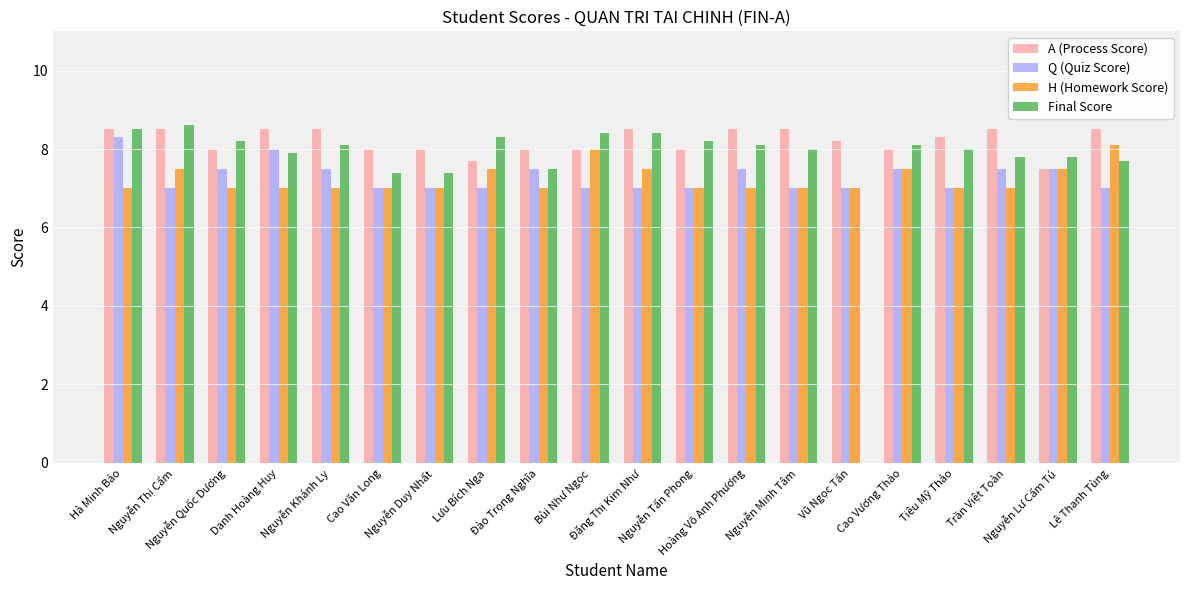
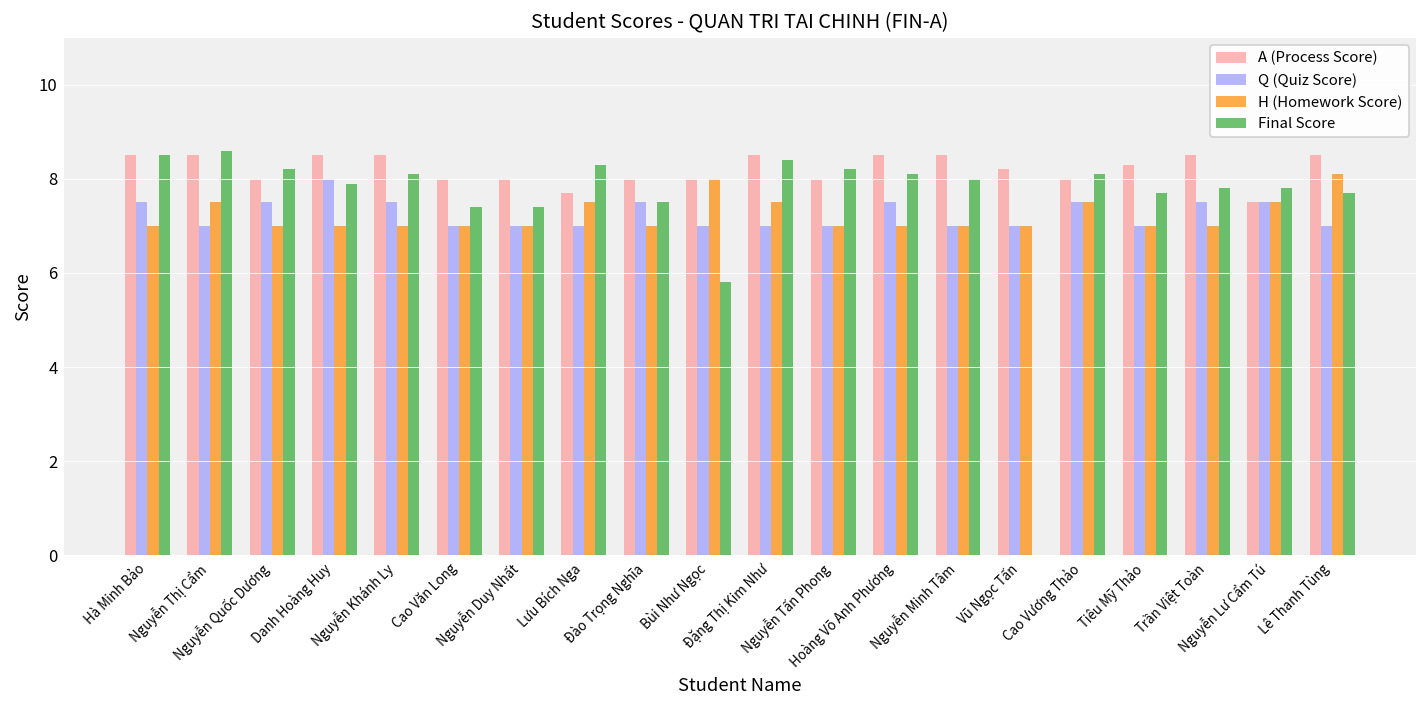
  {
    "A (Process Score)": {
      "Hà Minh Bảo": 8.5,
      "Nguyễn Thị Cẩm": 8.5,
      "Nguyễn Quốc Dương": 8.0,
      "Danh Hoàng Huy": 8.5,
      "Nguyễn Khánh Ly": 8.5,
      "Cao Văn Long": 8.0,
      "Nguyễn Duy Nhất": 8.0,
      "Lưu Bích Nga": 7.7,
      "Đào Trọng Nghĩa": 8.0,
      "Bùi Như Ngọc": 8.0,
      "Đặng Thị Kim Như": 8.5,
      "Nguyễn Tấn Phong": 8.0,
      "Hoàng Võ Anh Phương": 8.5,
      "Nguyễn Minh Tâm": 8.5,
      "Vũ Ngọc Tấn": 8.2,
      "Cao Vương Thảo": 8.0,
      "Tiêu Mỹ Thảo": 8.3,
      "Trần Việt Toàn": 8.5,
      "Nguyễn Lư Cẩm Tú": 7.5,
      "Lê Thanh Tùng": 8.5
    },
    "Q (Quiz Score)": {
-     "Hà Minh Bảo": 8.3,
+     "Hà Minh Bảo": 7.5,
      "Nguyễn Thị Cẩm": 7.0,
      "Nguyễn Quốc Dương": 7.5,
      "Danh Hoàng Huy": 8.0,
      "Nguyễn Khánh Ly": 7.5,
      "Cao Văn Long": 7.0,
      "Nguyễn Duy Nhất": 7.0,
      "Lưu Bích Nga": 7.0,
      "Đào Trọng Nghĩa": 7.5,
      "Bùi Như Ngọc": 7.0,
      "Đặng Thị Kim Như": 7.0,
      "Nguyễn Tấn Phong": 7.0,
      "Hoàng Võ Anh Phương": 7.5,
      "Nguyễn Minh Tâm": 7.0,
      "Vũ Ngọc Tấn": 7.0,
      "Cao Vương Thảo": 7.5,
      "Tiêu Mỹ Thảo": 7.0,
      "Trần Việt Toàn": 7.5,
      "Nguyễn Lư Cẩm Tú": 7.5,
      "Lê Thanh Tùng": 7.0
    },
    "H (Homework Score)": {
      "Hà Minh Bảo": 7.0,
      "Nguyễn Thị Cẩm": 7.5,
      "Nguyễn Quốc Dương": 7.0,
      "Danh Hoàng Huy": 7.0,
      "Nguyễn Khánh Ly": 7.0,
      "Cao Văn Long": 7.0,
      "Nguyễn Duy Nhất": 7.0,
      "Lưu Bích Nga": 7.5,
      "Đào Trọng Nghĩa": 7.0,
      "Bùi Như Ngọc": 8.0,
      "Đặng Thị Kim Như": 7.5,
      "Nguyễn Tấn Phong": 7.0,
      "Hoàng Võ Anh Phương": 7.0,
      "Nguyễn Minh Tâm": 7.0,
      "Vũ Ngọc Tấn": 7.0,
      "Cao Vương Thảo": 7.5,
      "Tiêu Mỹ Thảo": 7.0,
      "Trần Việt Toàn": 7.0,
      "Nguyễn Lư Cẩm Tú": 7.5,
      "Lê Thanh Tùng": 8.1
    },
    "Final Score": {
      "Hà Minh Bảo": 8.5,
      "Nguyễn Thị Cẩm": 8.6,
      "Nguyễn Quốc Dương": 8.2,
      "Danh Hoàng Huy": 7.9,
      "Nguyễn Khánh Ly": 8.1,
      "Cao Văn Long": 7.4,
      "Nguyễn Duy Nhất": 7.4,
      "Lưu Bích Nga": 8.3,
      "Đào Trọng Nghĩa": 7.5,
-     "Bùi Như Ngọc": 8.4,
+     "Bùi Như Ngọc": 5.8,
      "Đặng Thị Kim Như": 8.4,
      "Nguyễn Tấn Phong": 8.2,
      "Hoàng Võ Anh Phương": 8.1,
      "Nguyễn Minh Tâm": 8.0,
      "Vũ Ngọc Tấn": 0.0,
      "Cao Vương Thảo": 8.1,
-     "Tiêu Mỹ Thảo": 8.0,
+     "Tiêu Mỹ Thảo": 7.7,
      "Trần Việt Toàn": 7.8,
      "Nguyễn Lư Cẩm Tú": 7.8,
      "Lê Thanh Tùng": 7.7
    }
  }
